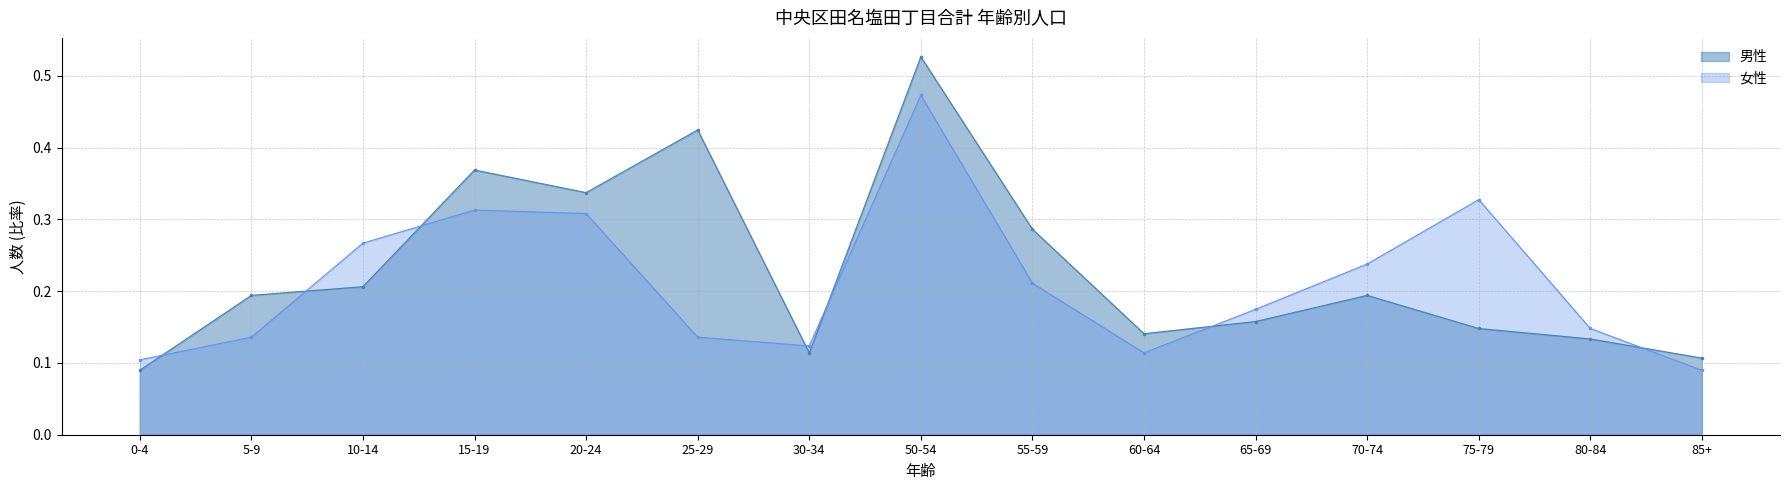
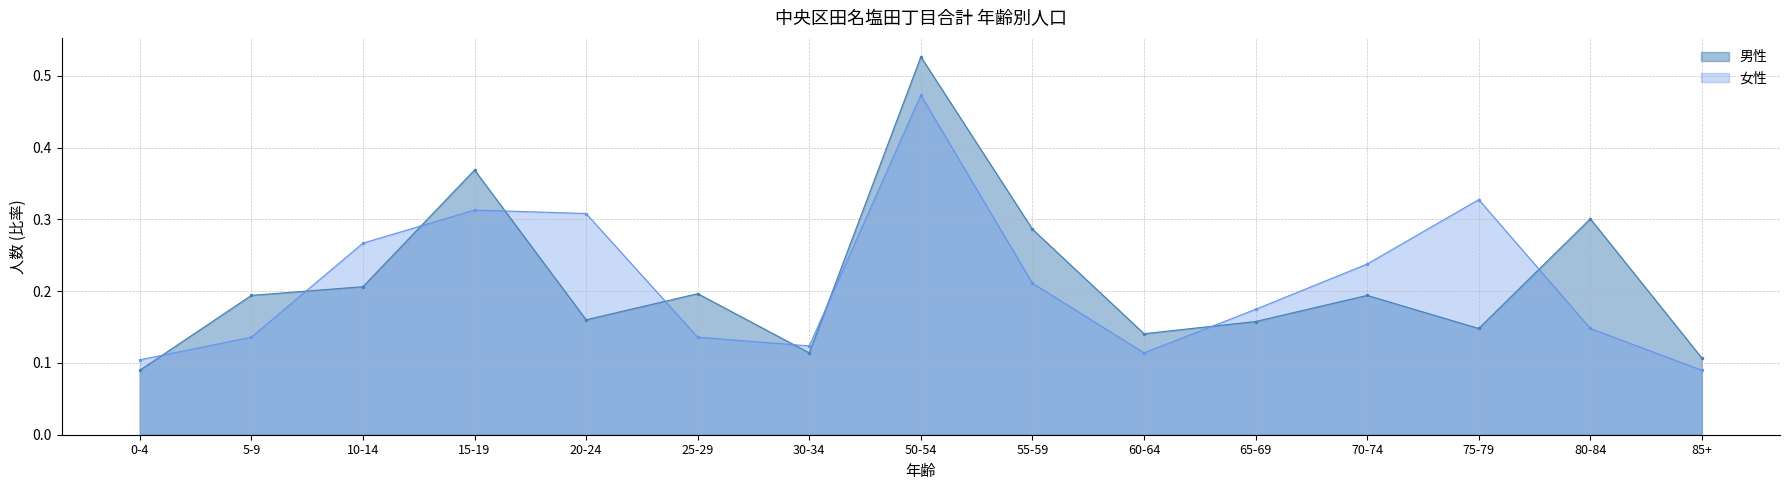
  {
    "男性": {
      "0-4": 0.09,
      "5-9": 0.19,
      "10-14": 0.21,
      "15-19": 0.37,
-     "20-24": 0.34,
-     "25-29": 0.42,
+     "20-24": 0.16,
+     "25-29": 0.20,
      "30-34": 0.11,
      "50-54": 0.53,
      "55-59": 0.29,
      "60-64": 0.14,
      "65-69": 0.16,
      "70-74": 0.19,
      "75-79": 0.15,
-     "80-84": 0.13,
+     "80-84": 0.30,
      "85+": 0.11
    },
    "女性": {
      "0-4": 0.10,
      "5-9": 0.14,
      "10-14": 0.27,
      "15-19": 0.31,
      "20-24": 0.31,
      "25-29": 0.14,
      "30-34": 0.12,
      "50-54": 0.47,
      "55-59": 0.21,
      "60-64": 0.11,
      "65-69": 0.17,
      "70-74": 0.24,
      "75-79": 0.33,
      "80-84": 0.15,
      "85+": 0.09
    }
  }
